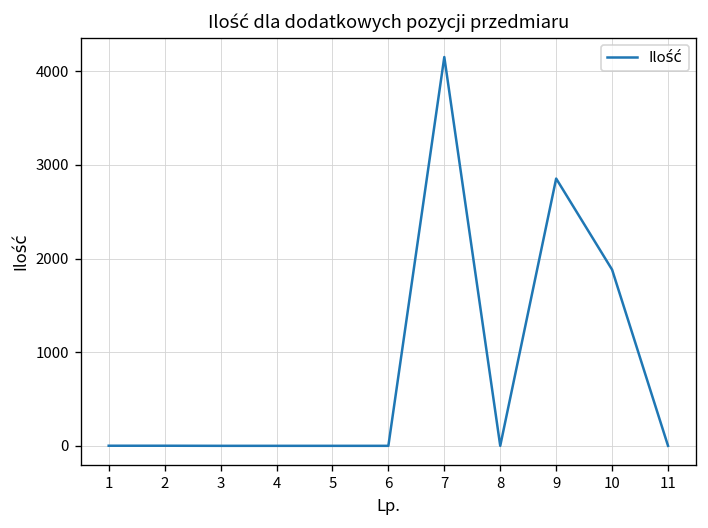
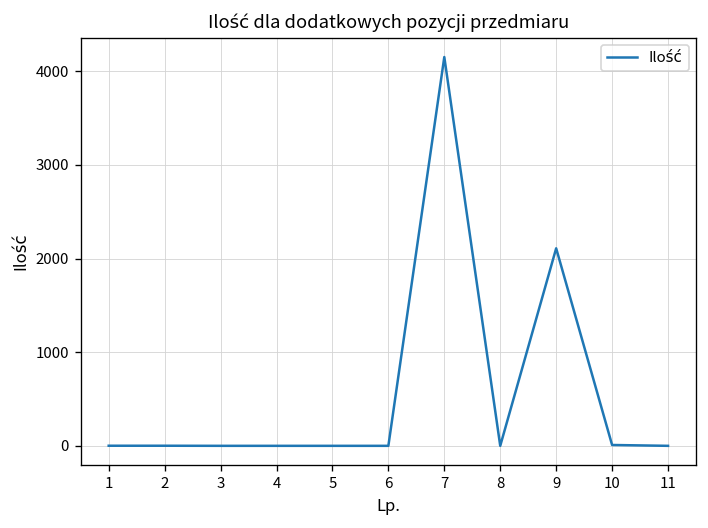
  {
    "1": 0,
    "2": 0,
    "3": 0,
    "4": 0,
    "5": 0,
    "6": 0,
    "7": 4200,
    "8": 0,
-   "9": 2900,
-   "10": 1900,
+   "9": 2100,
+   "10": 0,
    "11": 0
  }
